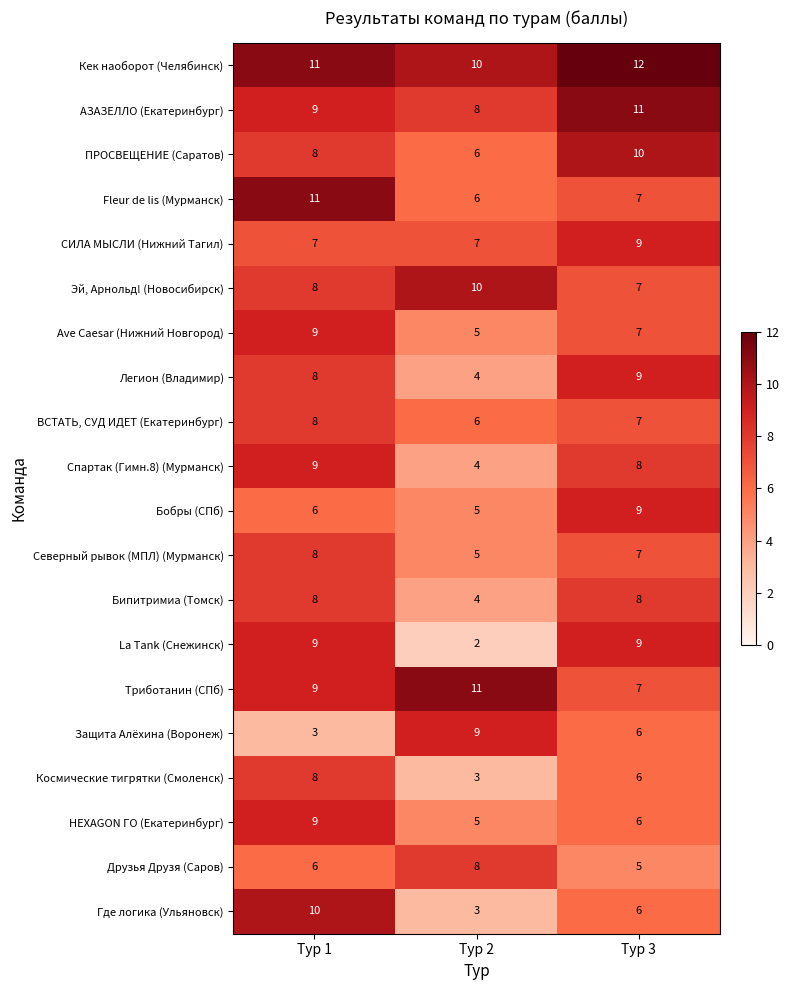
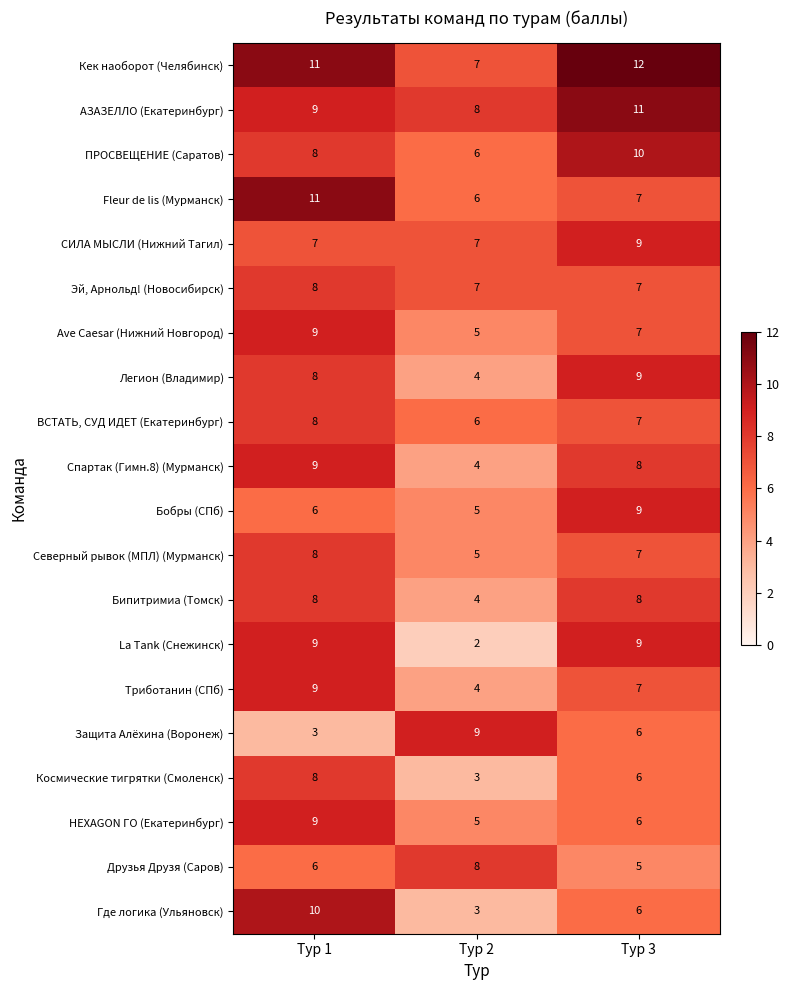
  {
    "Кек наоборот (Челябинск)": {
      "Тур 1": 11,
-     "Тур 2": 10,
+     "Тур 2": 7,
      "Тур 3": 12
    },
    "АЗАЗЕЛЛО (Екатеринбург)": {
      "Тур 1": 9,
      "Тур 2": 8,
      "Тур 3": 11
    },
    "ПРОСВЕЩЕНИЕ (Саратов)": {
      "Тур 1": 8,
      "Тур 2": 6,
      "Тур 3": 10
    },
    "Fleur de lis (Мурманск)": {
      "Тур 1": 11,
      "Тур 2": 6,
      "Тур 3": 7
    },
    "СИЛА МЫСЛИ (Нижний Тагил)": {
      "Тур 1": 7,
      "Тур 2": 7,
      "Тур 3": 9
    },
    "Эй, Арнольд! (Новосибирск)": {
      "Тур 1": 8,
-     "Тур 2": 10,
+     "Тур 2": 7,
      "Тур 3": 7
    },
    "Ave Caesar (Нижний Новгород)": {
      "Тур 1": 9,
      "Тур 2": 5,
      "Тур 3": 7
    },
    "Легион (Владимир)": {
      "Тур 1": 8,
      "Тур 2": 4,
      "Тур 3": 9
    },
    "ВСТАТЬ, СУД ИДЕТ (Екатеринбург)": {
      "Тур 1": 8,
      "Тур 2": 6,
      "Тур 3": 7
    },
    "Спартак (Гимн.8) (Мурманск)": {
      "Тур 1": 9,
      "Тур 2": 4,
      "Тур 3": 8
    },
    "Бобры (СПб)": {
      "Тур 1": 6,
      "Тур 2": 5,
      "Тур 3": 9
    },
    "Северный рывок (МПЛ) (Мурманск)": {
      "Тур 1": 8,
      "Тур 2": 5,
      "Тур 3": 7
    },
    "Бипитримиа (Томск)": {
      "Тур 1": 8,
      "Тур 2": 4,
      "Тур 3": 8
    },
    "La Tank (Снежинск)": {
      "Тур 1": 9,
      "Тур 2": 2,
      "Тур 3": 9
    },
    "Триботанин (СПб)": {
      "Тур 1": 9,
-     "Тур 2": 11,
+     "Тур 2": 4,
      "Тур 3": 7
    },
    "Защита Алёхина (Воронеж)": {
      "Тур 1": 3,
      "Тур 2": 9,
      "Тур 3": 6
    },
    "Космические тигрятки (Смоленск)": {
      "Тур 1": 8,
      "Тур 2": 3,
      "Тур 3": 6
    },
    "HEXAGON ГО (Екатеринбург)": {
      "Тур 1": 9,
      "Тур 2": 5,
      "Тур 3": 6
    },
    "Друзья Друзя (Саров)": {
      "Тур 1": 6,
      "Тур 2": 8,
      "Тур 3": 5
    },
    "Где логика (Ульяновск)": {
      "Тур 1": 10,
      "Тур 2": 3,
      "Тур 3": 6
    }
  }
